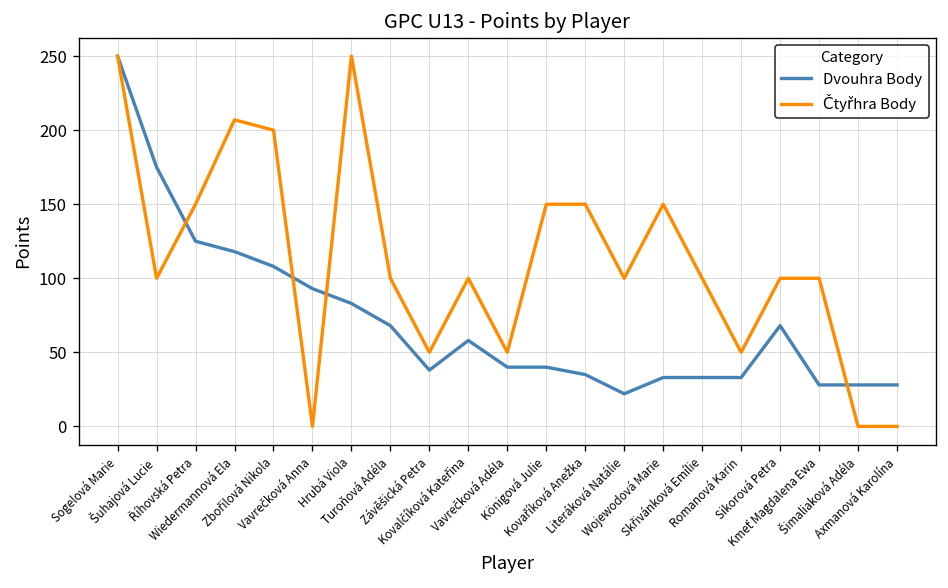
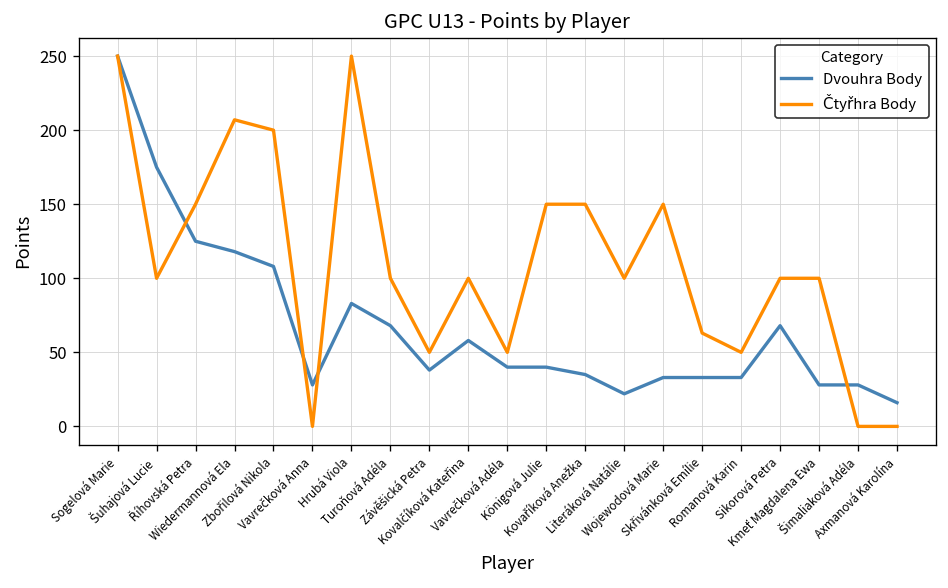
  {
    "Dvouhra Body": {
      "Šuhajová Lucie": 175,
      "Říhovská Petra": 125,
      "Wiedermannová Ela": 118,
      "Zbořilová Nikola": 108,
-     "Vavrečková Anna": 93,
+     "Vavrečková Anna": 28,
      "Hrubá Viola": 83,
      "Turoňová Adéla": 68,
      "Závěšická Petra": 38,
      "Kovalčíková Kateřina": 58,
      "Vavrečková Adéla": 40,
      "Königová Julie": 40,
      "Kovaříková Anežka": 35,
      "Literáková Natálie": 22,
      "Wojewodová Marie": 33,
      "Skřivánková Emílie": 33,
      "Romanová Karin": 33,
      "Sikorová Petra": 68,
      "Kmeť Magdalena Ewa": 28,
      "Šimaliaková Adéla": 28,
-     "Axmanová Karolína": 28
+     "Axmanová Karolína": 16
    },
    "Čtyřhra Body": {
      "Šuhajová Lucie": 100,
      "Říhovská Petra": 150,
      "Wiedermannová Ela": 207,
      "Zbořilová Nikola": 200,
      "Vavrečková Anna": 0,
      "Hrubá Viola": 250,
      "Turoňová Adéla": 100,
      "Závěšická Petra": 50,
      "Kovalčíková Kateřina": 100,
      "Vavrečková Adéla": 50,
      "Königová Julie": 150,
      "Kovaříková Anežka": 150,
      "Literáková Natálie": 100,
      "Wojewodová Marie": 150,
-     "Skřivánková Emílie": 100,
+     "Skřivánková Emílie": 63,
      "Romanová Karin": 50,
      "Sikorová Petra": 100,
      "Kmeť Magdalena Ewa": 100,
      "Šimaliaková Adéla": 0,
      "Axmanová Karolína": 0
    }
  }
